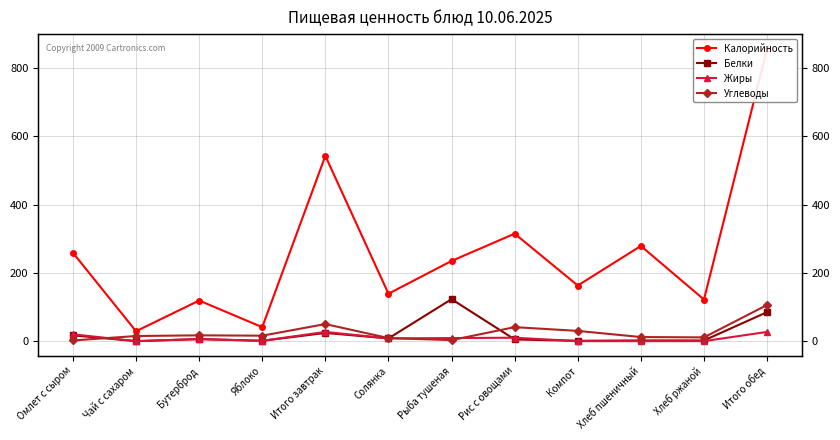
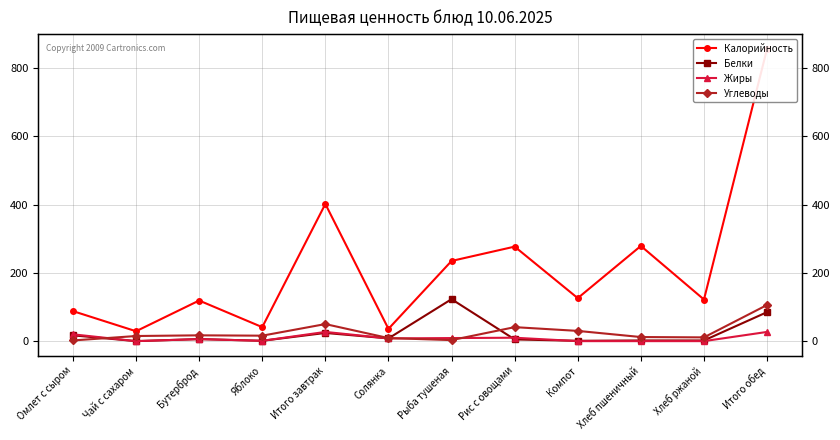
  {
    "Калорийность": {
-     "Омлет с сыром": 260,
+     "Омлет с сыром": 90,
      "Чай с сахаром": 30,
      "Бутерброд": 120,
      "Яблоко": 40,
-     "Итого завтрак": 540,
-     "Солянка": 140,
+     "Итого завтрак": 400,
+     "Солянка": 40,
      "Рыба тушеная": 240,
-     "Рис с овощами": 320,
-     "Компот": 160,
+     "Рис с овощами": 280,
+     "Компот": 130,
      "Хлеб пшеничный": 280,
      "Хлеб ржаной": 120
    },
    "Белки": {
      "Рыба тушеная": 120,
      "Итого обед": 90
    }
  }
